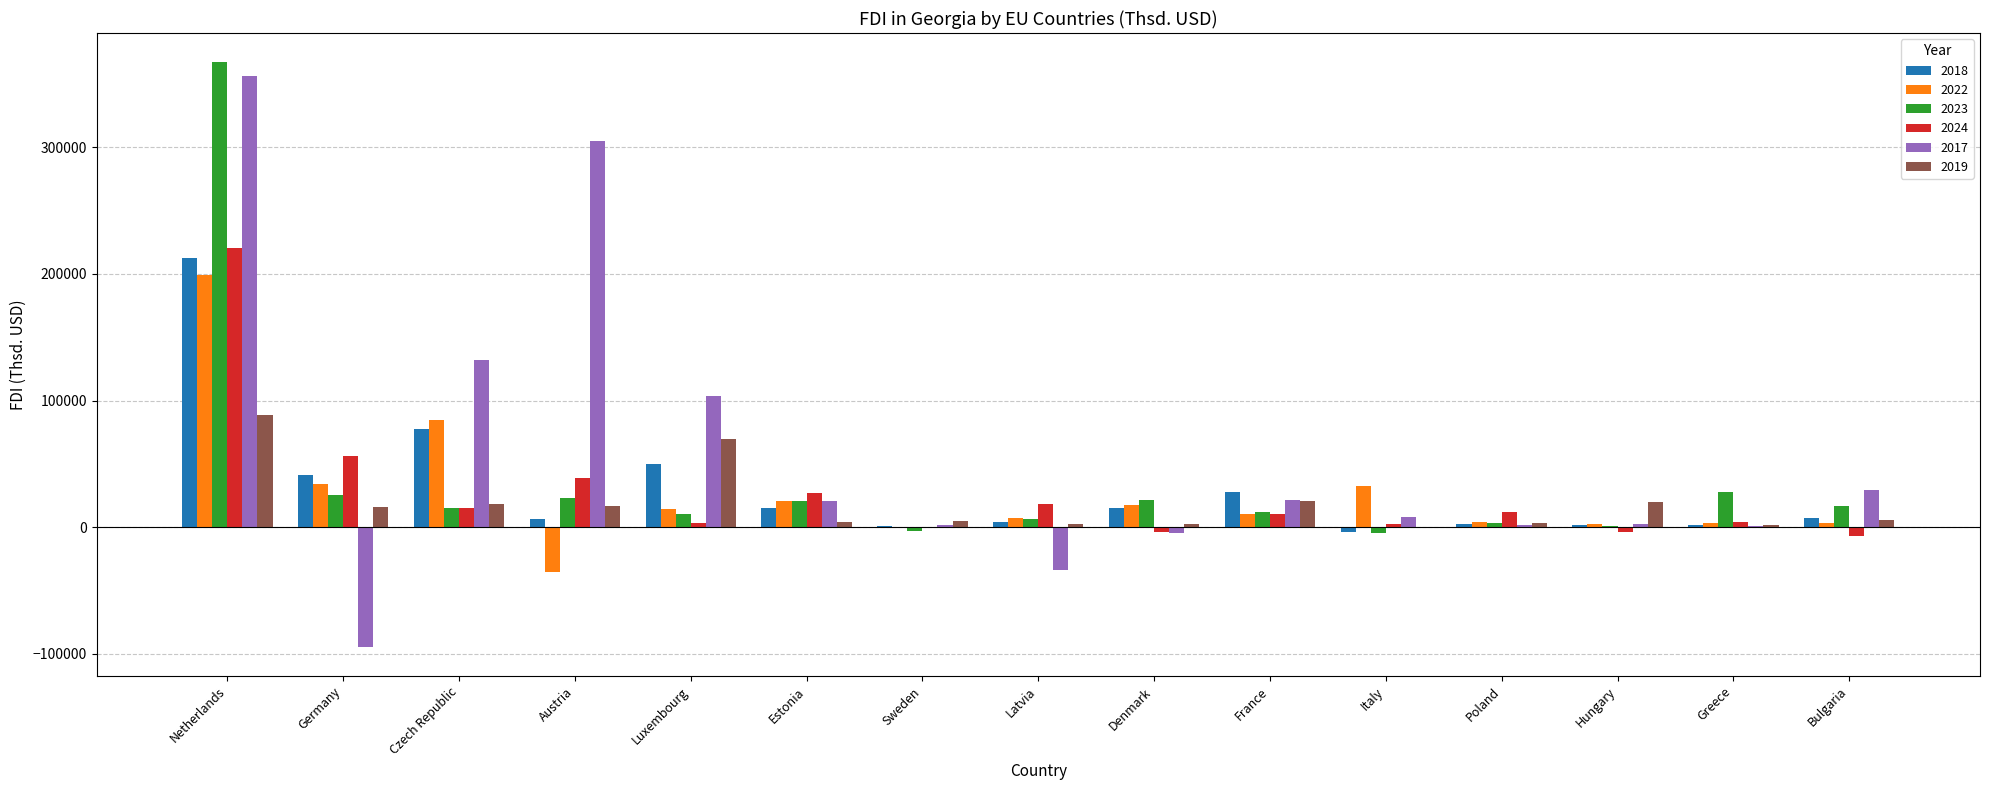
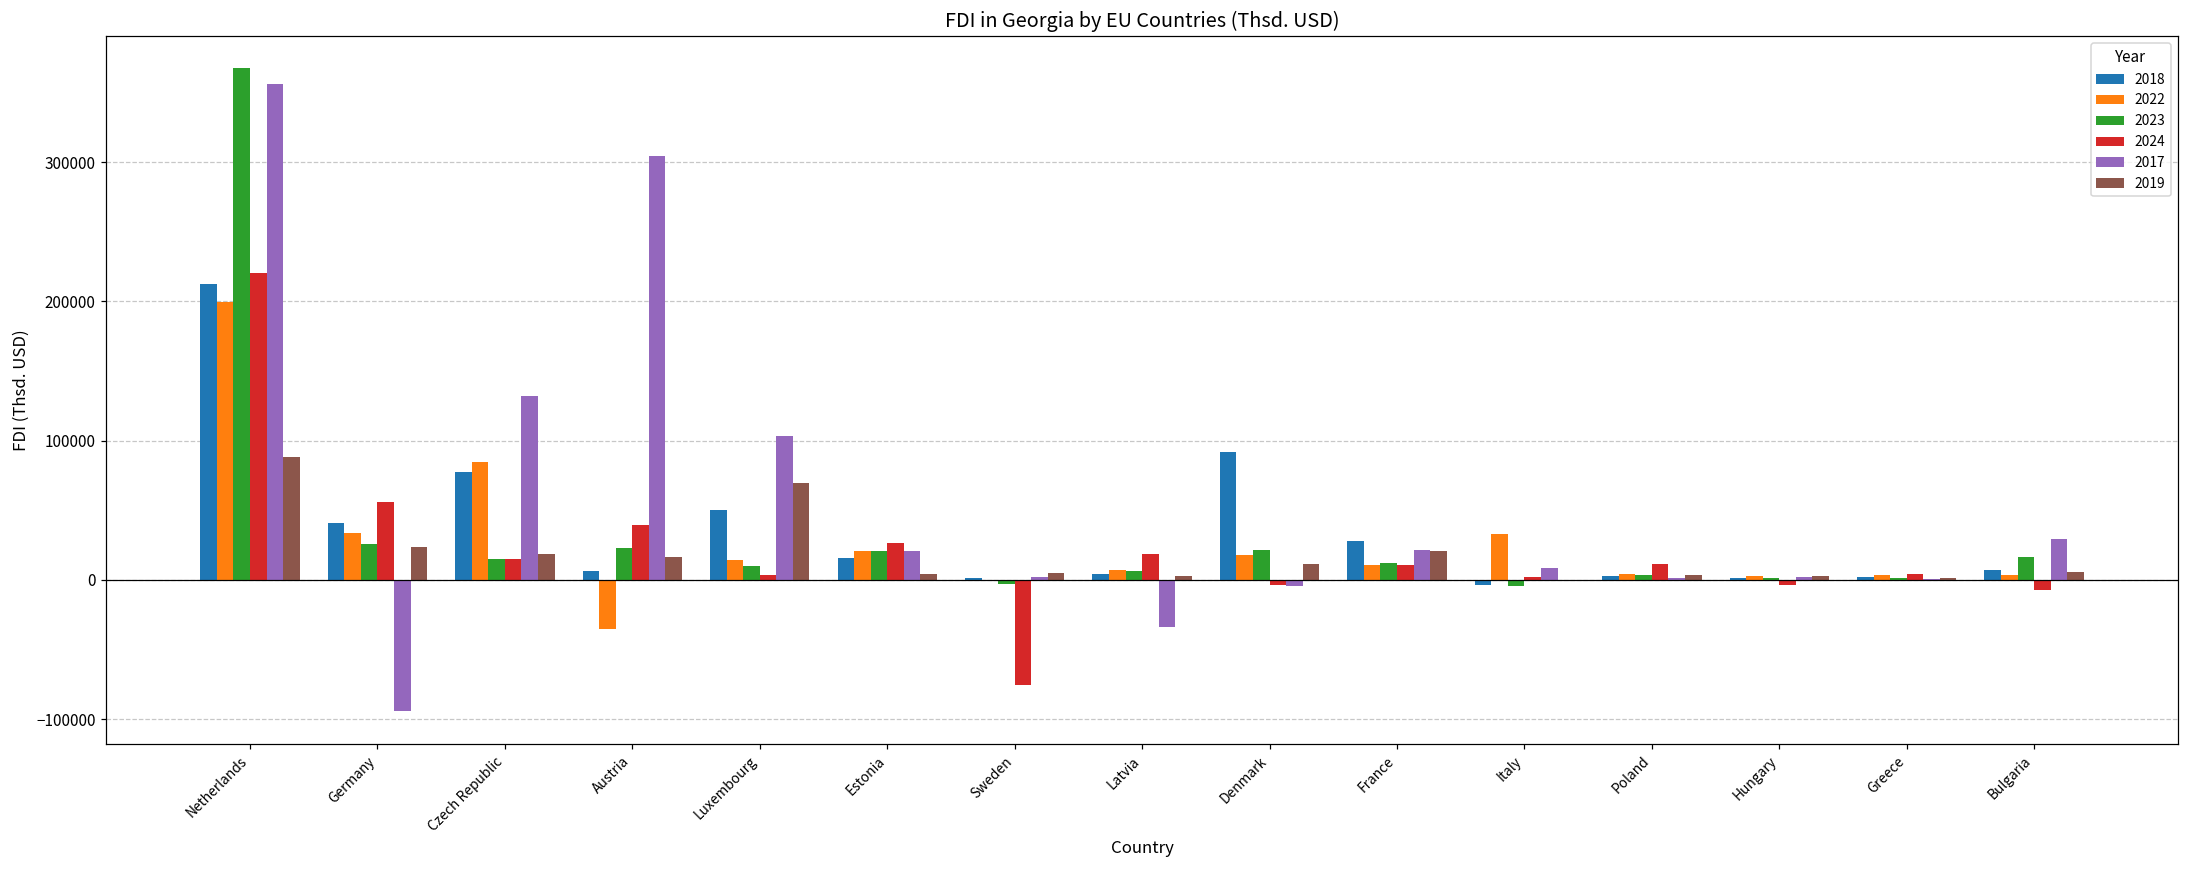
  {
    "2018": {
      "Netherlands": 213000,
      "Germany": 41000,
      "Czech Republic": 78000,
      "Austria": 6000,
      "Luxembourg": 50000,
      "Estonia": 15000,
      "Latvia": 4000,
-     "Denmark": 15000,
+     "Denmark": 92000,
      "France": 28000,
      "Italy": -4000,
      "Poland": 3000,
      "Bulgaria": 7000
    },
    "2022": {
      "Netherlands": 200000,
      "Germany": 34000,
      "Czech Republic": 85000,
      "Austria": -36000,
      "Luxembourg": 14000,
      "Estonia": 20000,
      "Latvia": 7000,
      "Denmark": 18000,
      "France": 10000,
      "Italy": 33000,
      "Poland": 4000,
      "Hungary": 3000,
      "Greece": 3000,
      "Bulgaria": 4000
    },
    "2023": {
      "Netherlands": 367000,
      "Germany": 26000,
      "Czech Republic": 15000,
      "Austria": 23000,
      "Luxembourg": 10000,
      "Estonia": 21000,
      "Sweden": -3000,
      "Latvia": 6000,
      "Denmark": 21000,
      "France": 12000,
      "Italy": -5000,
      "Poland": 3000,
-     "Greece": 28000,
+     "Greece": 1000,
      "Bulgaria": 17000
    },
    "2024": {
      "Netherlands": 221000,
      "Germany": 56000,
      "Czech Republic": 15000,
      "Austria": 39000,
      "Luxembourg": 4000,
      "Estonia": 27000,
-     "Sweden": 0,
+     "Sweden": -75000,
      "Latvia": 18000,
      "Denmark": -4000,
      "France": 11000,
      "Italy": 2000,
      "Poland": 12000,
      "Hungary": -4000,
      "Greece": 4000,
      "Bulgaria": -7000
    },
    "2017": {
      "Netherlands": 356000,
      "Germany": -95000,
      "Czech Republic": 132000,
      "Austria": 305000,
      "Luxembourg": 103000,
      "Estonia": 21000,
      "Sweden": 2000,
      "Latvia": -34000,
      "Denmark": -4000,
      "France": 21000,
      "Italy": 8000,
      "Hungary": 2000,
      "Bulgaria": 30000
    },
    "2019": {
      "Netherlands": 88000,
-     "Germany": 16000,
+     "Germany": 24000,
      "Czech Republic": 18000,
      "Austria": 17000,
      "Luxembourg": 70000,
      "Estonia": 4000,
      "Sweden": 5000,
      "Latvia": 3000,
-     "Denmark": 3000,
+     "Denmark": 11000,
      "France": 20000,
      "Poland": 4000,
-     "Hungary": 20000,
+     "Hungary": 3000,
      "Bulgaria": 6000
    }
  }
